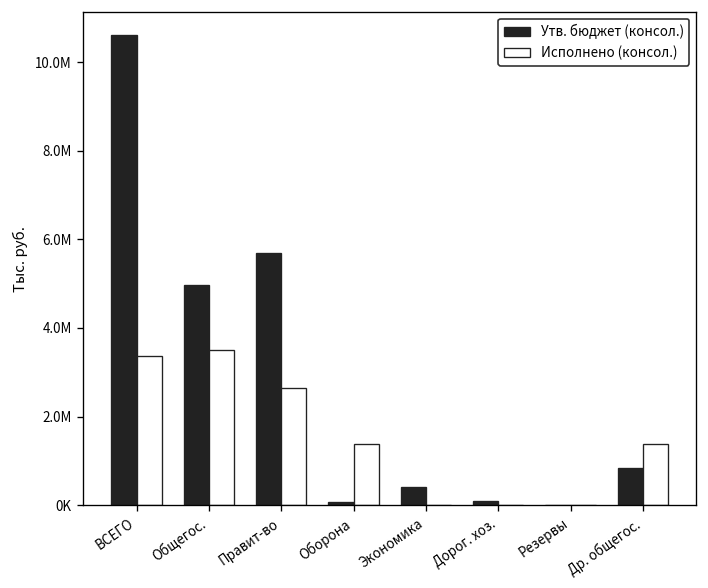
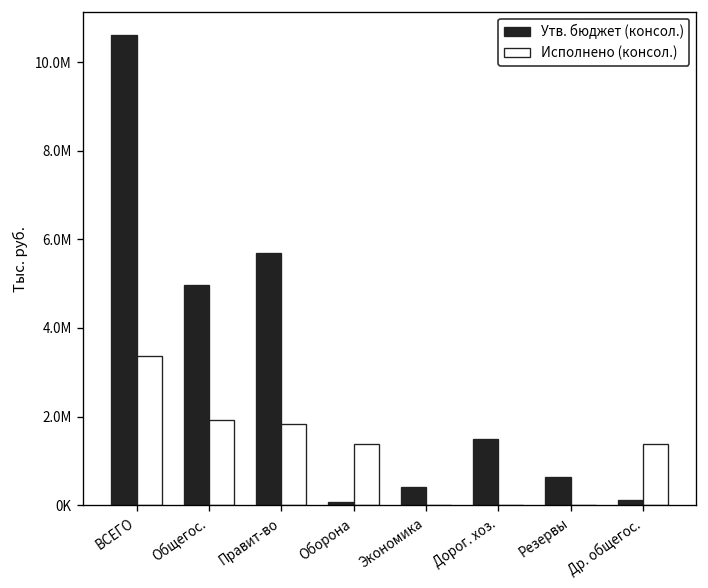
  {
    "Утв. бюджет (консол.)": {
      "ВСЕГО": 10600000,
      "Общегос.": 5000000,
      "Правит-во": 5700000,
      "Оборона": 100000,
      "Экономика": 400000,
-     "Дорог. хоз.": 100000,
-     "Резервы": 0,
-     "Др. общегос.": 800000
+     "Дорог. хоз.": 1500000,
+     "Резервы": 600000,
+     "Др. общегос.": 100000
    },
    "Исполнено (консол.)": {
      "ВСЕГО": 3400000,
-     "Общегос.": 3500000,
-     "Правит-во": 2600000,
+     "Общегос.": 1900000,
+     "Правит-во": 1800000,
      "Оборона": 1400000,
      "Экономика": 0,
      "Дорог. хоз.": 0,
      "Резервы": 0,
      "Др. общегос.": 1400000
    }
  }
